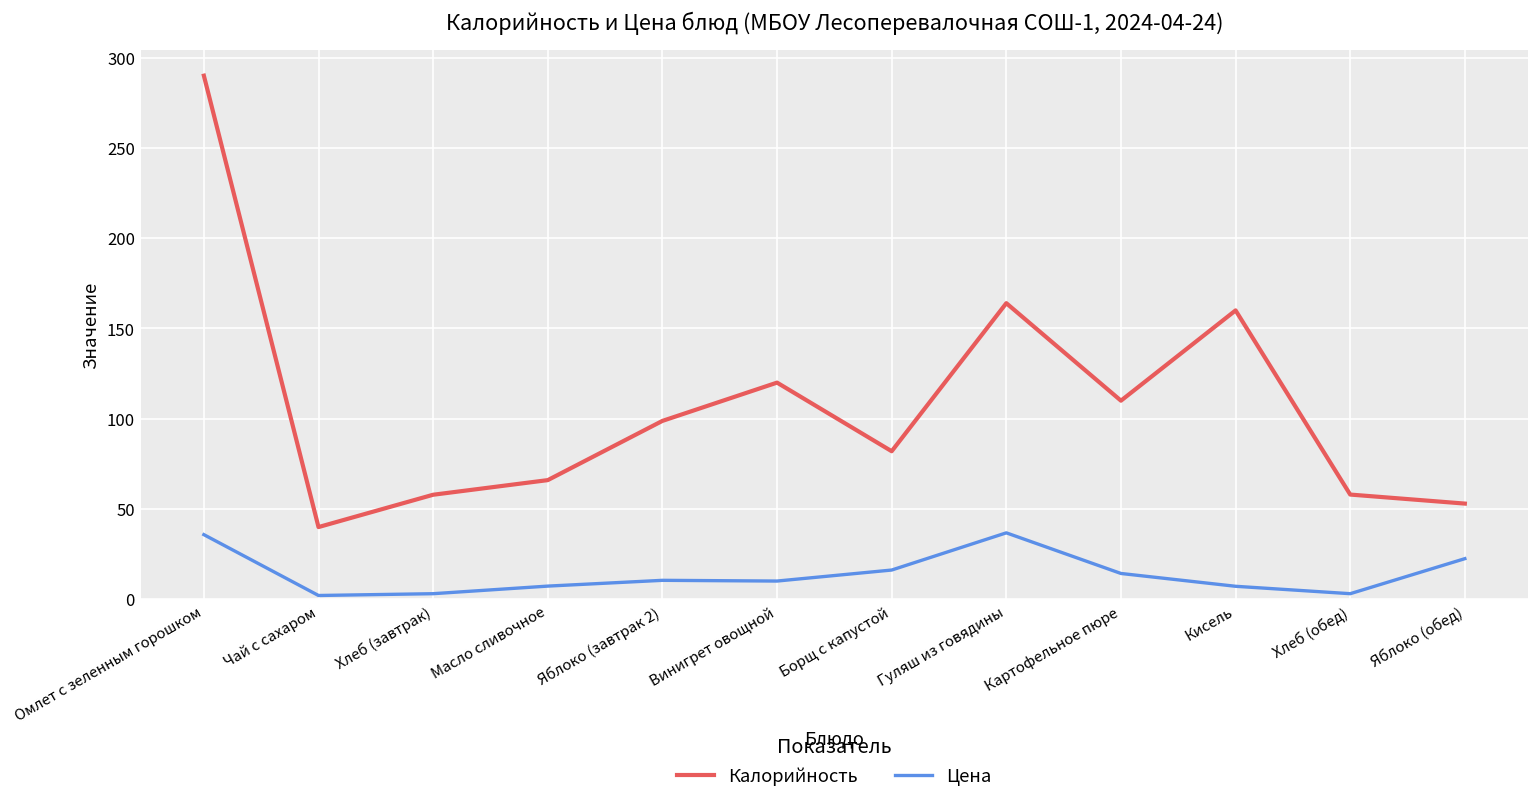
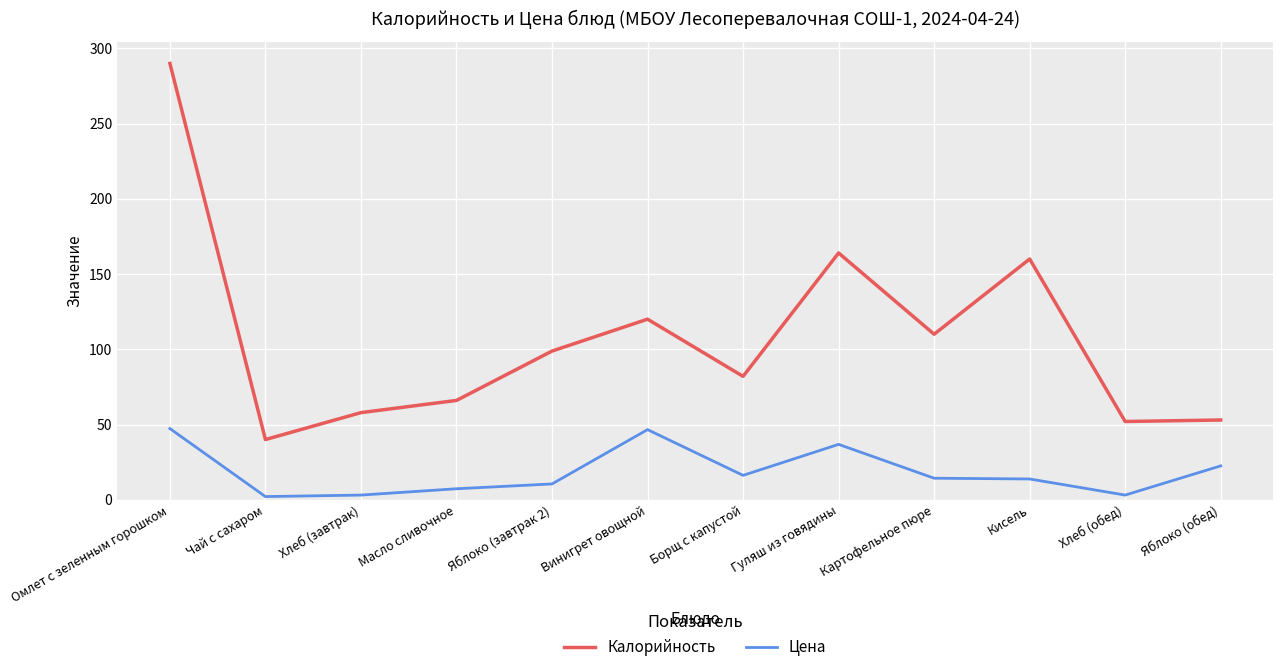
  {
    "Калорийность": {
      "Омлет с зеленным горошком": 290,
      "Чай с сахаром": 40,
      "Хлеб (завтрак)": 58,
      "Масло сливочное": 66,
      "Яблоко (завтрак 2)": 99,
      "Винигрет овощной": 120,
      "Борщ с капустой": 82,
      "Гуляш из говядины": 164,
      "Картофельное пюре": 110,
      "Кисель": 160,
-     "Хлеб (обед)": 58,
+     "Хлеб (обед)": 52,
      "Яблоко (обед)": 53
    },
    "Цена": {
-     "Омлет с зеленным горошком": 36,
+     "Омлет с зеленным горошком": 47,
      "Чай с сахаром": 2,
      "Хлеб (завтрак)": 3,
      "Масло сливочное": 7,
      "Яблоко (завтрак 2)": 11,
-     "Винигрет овощной": 10,
+     "Винигрет овощной": 47,
      "Борщ с капустой": 16,
      "Гуляш из говядины": 37,
      "Картофельное пюре": 14,
-     "Кисель": 7,
+     "Кисель": 14,
      "Хлеб (обед)": 3,
      "Яблоко (обед)": 23
    }
  }
